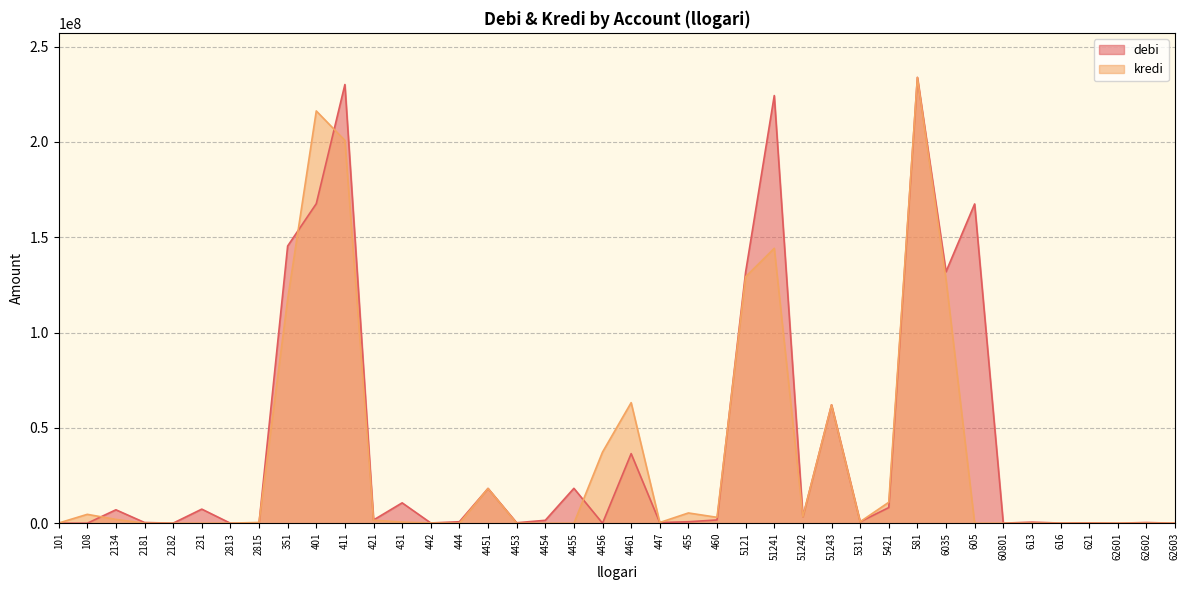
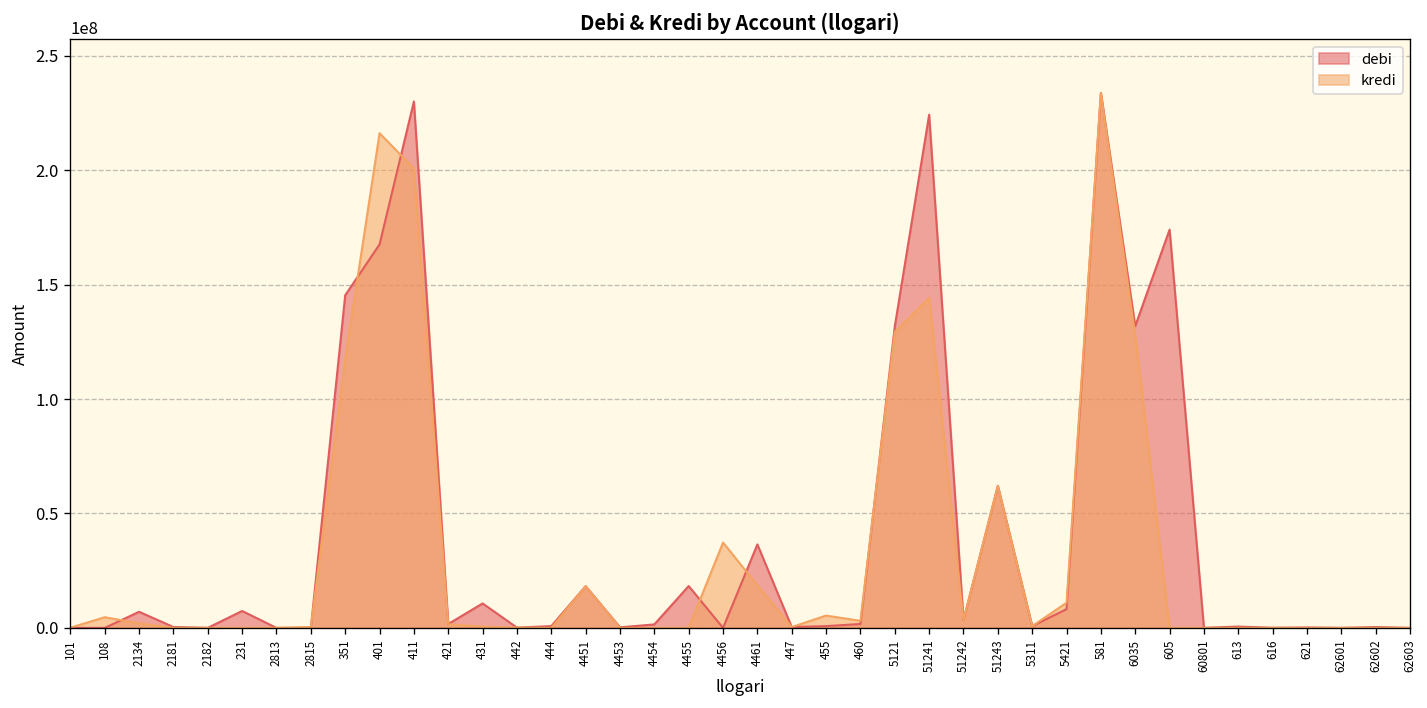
  {
    "debi": {
      "108": 0,
      "2134": 7000000,
      "231": 7000000,
      "351": 145000000,
      "401": 168000000,
      "411": 230000000,
      "431": 11000000,
      "4454": 2000000,
      "4455": 18000000,
      "4456": 0,
      "4461": 37000000,
      "455": 1000000,
      "460": 2000000,
      "5121": 132000000,
      "51241": 224000000,
      "5421": 8000000,
      "6035": 132000000,
-     "605": 167000000
+     "605": 174000000
    },
    "kredi": {
      "108": 5000000,
      "2134": 2000000,
      "231": 0,
      "351": 117000000,
      "401": 216000000,
      "411": 201000000,
      "431": 1000000,
      "4454": 0,
      "4455": 0,
      "4456": 37000000,
-     "4461": 63000000,
+     "4461": 19000000,
      "455": 5000000,
      "460": 3000000,
      "5121": 129000000,
      "51241": 144000000,
      "5421": 11000000,
      "6035": 128000000,
      "605": 0
    }
  }
